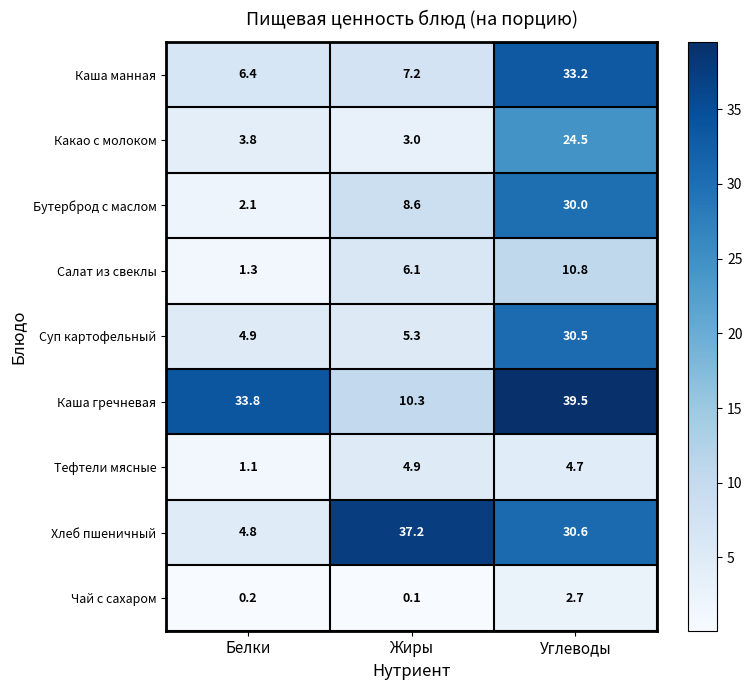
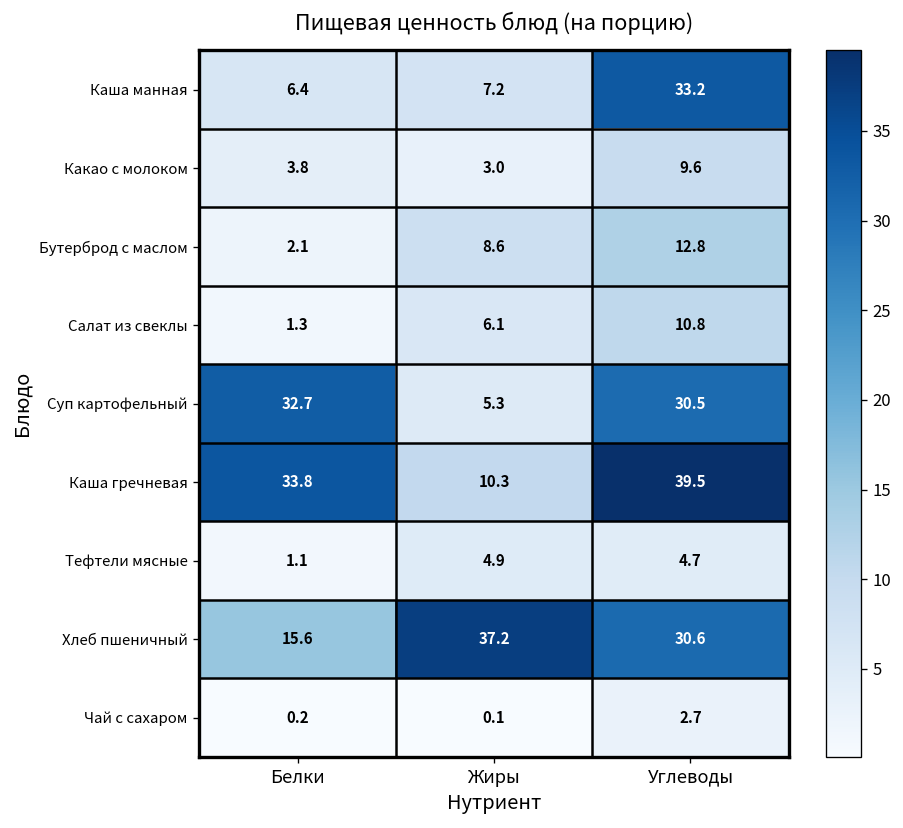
  {
    "Каша манная": {
      "Белки": 6.4,
      "Жиры": 7.2,
      "Углеводы": 33.2
    },
    "Какао с молоком": {
      "Белки": 3.8,
      "Жиры": 3.0,
-     "Углеводы": 24.5
+     "Углеводы": 9.6
    },
    "Бутерброд с маслом": {
      "Белки": 2.1,
      "Жиры": 8.6,
-     "Углеводы": 30.0
+     "Углеводы": 12.8
    },
    "Салат из свеклы": {
      "Белки": 1.3,
      "Жиры": 6.1,
      "Углеводы": 10.8
    },
    "Суп картофельный": {
-     "Белки": 4.9,
+     "Белки": 32.7,
      "Жиры": 5.3,
      "Углеводы": 30.5
    },
    "Каша гречневая": {
      "Белки": 33.8,
      "Жиры": 10.3,
      "Углеводы": 39.5
    },
    "Тефтели мясные": {
      "Белки": 1.1,
      "Жиры": 4.9,
      "Углеводы": 4.7
    },
    "Хлеб пшеничный": {
-     "Белки": 4.8,
+     "Белки": 15.6,
      "Жиры": 37.2,
      "Углеводы": 30.6
    },
    "Чай с сахаром": {
      "Белки": 0.2,
      "Жиры": 0.1,
      "Углеводы": 2.7
    }
  }
